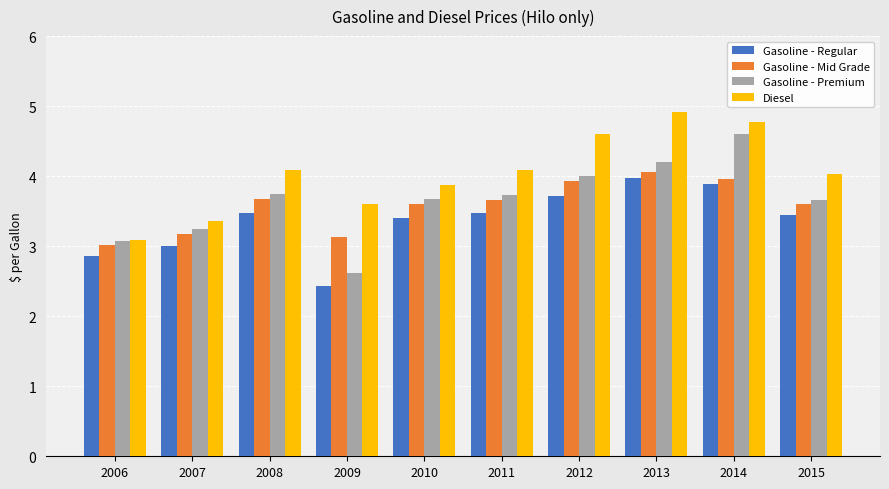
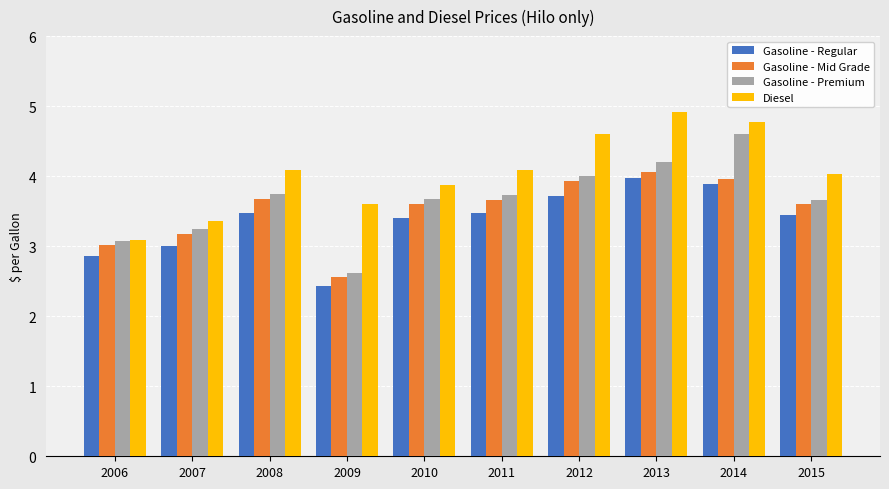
  {
    "Gasoline - Regular": {
      "2006": 2.9,
      "2007": 3.0,
      "2008": 3.5,
      "2009": 2.4,
      "2010": 3.4,
      "2011": 3.5,
      "2012": 3.7,
      "2013": 4.0,
      "2014": 3.9,
      "2015": 3.4
    },
    "Gasoline - Mid Grade": {
      "2006": 3.0,
      "2007": 3.2,
      "2008": 3.7,
-     "2009": 3.1,
+     "2009": 2.6,
      "2010": 3.6,
      "2011": 3.7,
      "2012": 3.9,
      "2013": 4.1,
      "2014": 4.0,
      "2015": 3.6
    },
    "Gasoline - Premium": {
      "2006": 3.1,
      "2007": 3.2,
      "2008": 3.7,
      "2009": 2.6,
      "2010": 3.7,
      "2011": 3.7,
      "2012": 4.0,
      "2013": 4.2,
      "2014": 4.6,
      "2015": 3.7
    },
    "Diesel": {
      "2006": 3.1,
      "2007": 3.4,
      "2008": 4.1,
      "2009": 3.6,
      "2010": 3.9,
      "2011": 4.1,
      "2012": 4.6,
      "2013": 4.9,
      "2014": 4.8,
      "2015": 4.0
    }
  }
